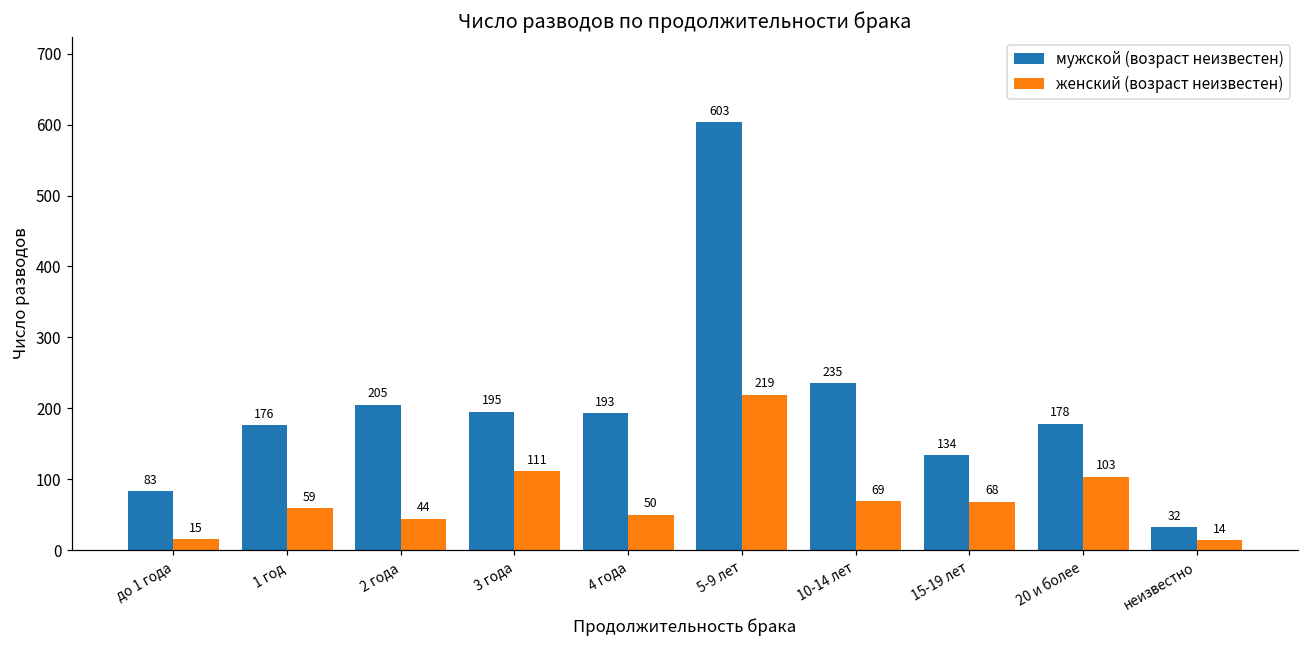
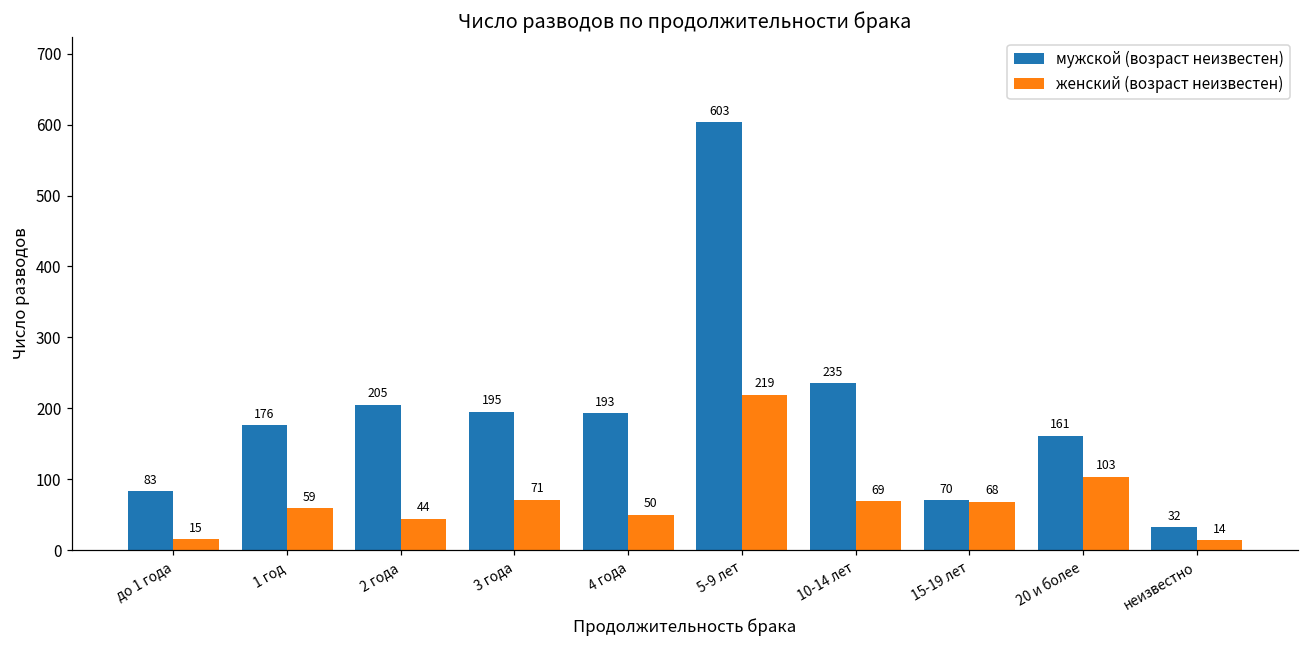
  {
    "мужской (возраст неизвестен)": {
      "до 1 года": 83,
      "1 год": 176,
      "2 года": 205,
      "3 года": 195,
      "4 года": 193,
      "5-9 лет": 603,
      "10-14 лет": 235,
-     "15-19 лет": 134,
-     "20 и более": 178,
+     "15-19 лет": 70,
+     "20 и более": 161,
      "неизвестно": 32
    },
    "женский (возраст неизвестен)": {
      "до 1 года": 15,
      "1 год": 59,
      "2 года": 44,
-     "3 года": 111,
+     "3 года": 71,
      "4 года": 50,
      "5-9 лет": 219,
      "10-14 лет": 69,
      "15-19 лет": 68,
      "20 и более": 103,
      "неизвестно": 14
    }
  }
